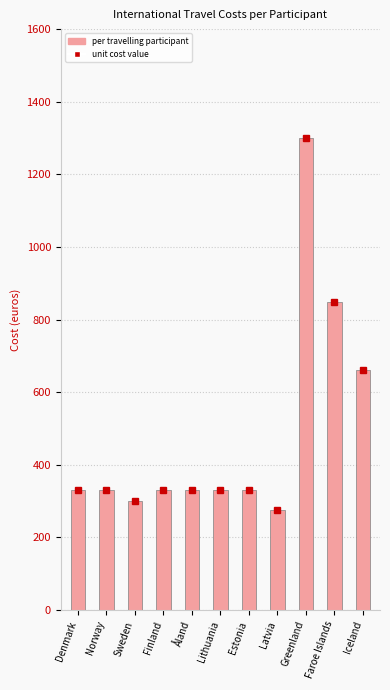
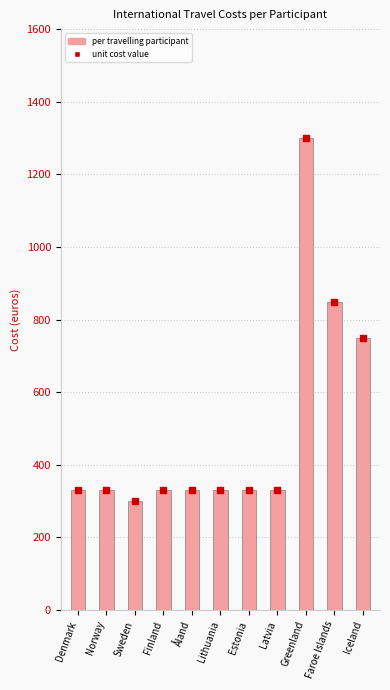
  {
    "per travelling participant": {
      "Denmark": 330,
      "Norway": 330,
      "Sweden": 300,
      "Finland": 330,
      "Åland": 330,
      "Lithuania": 330,
      "Estonia": 330,
-     "Latvia": 280,
+     "Latvia": 330,
      "Greenland": 1300,
      "Faroe Islands": 850,
-     "Iceland": 660
+     "Iceland": 750
    }
  }
